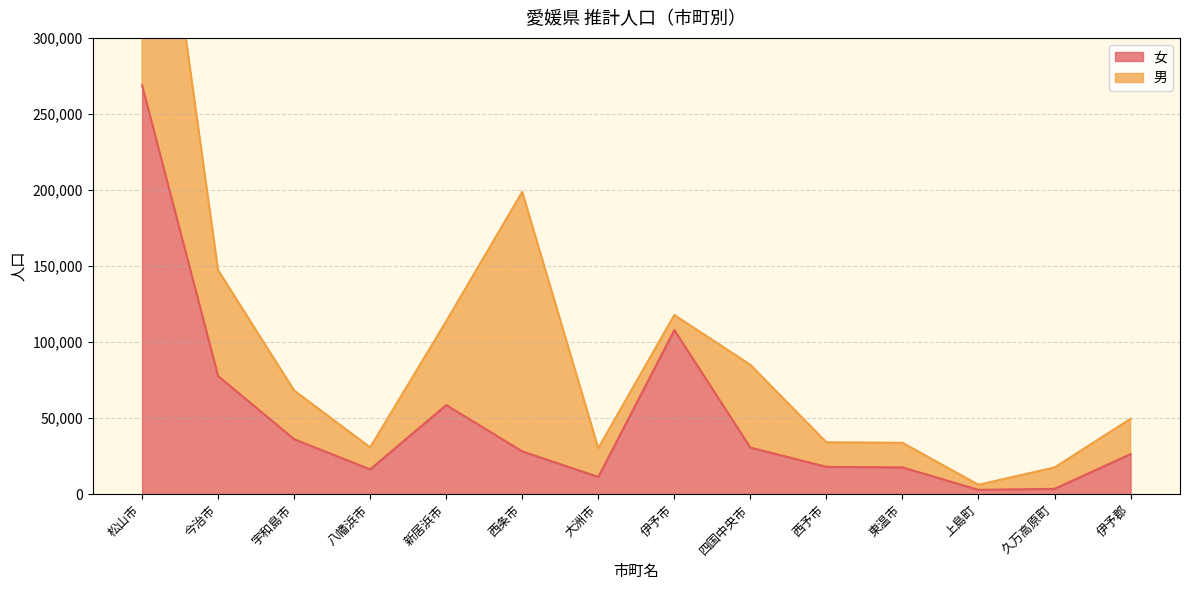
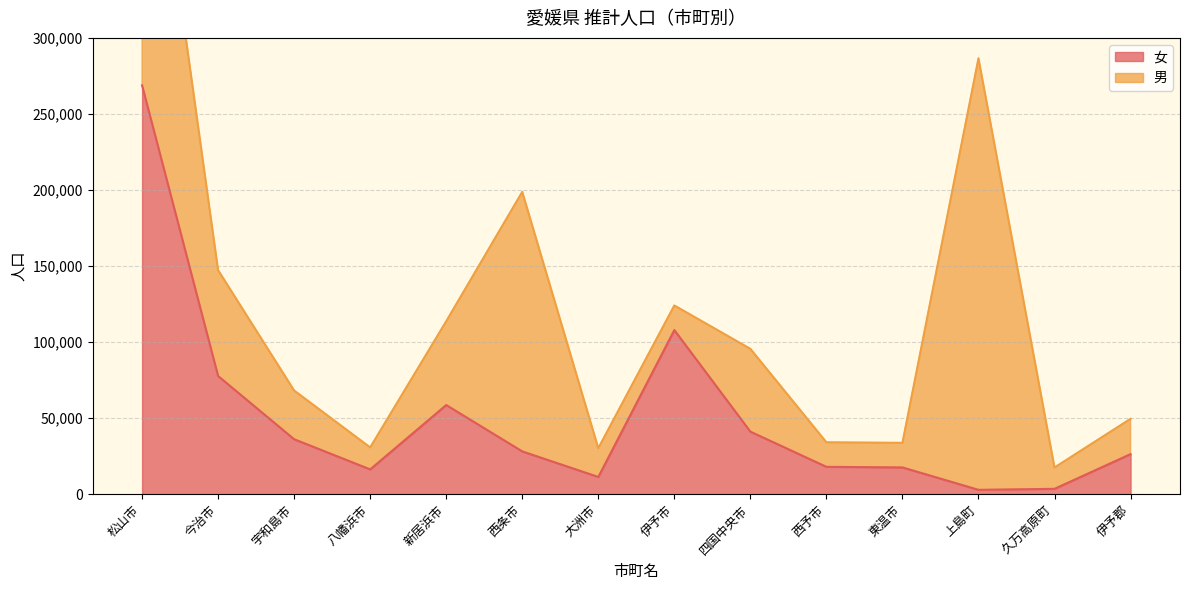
  {
    "女": {
      "松山市": "269,000",
      "今治市": "78,000",
      "宇和島市": "36,000",
      "八幡浜市": "16,000",
      "新居浜市": "59,000",
      "西条市": "28,000",
      "大洲市": "11,000",
      "伊予市": "108,000",
-     "四国中央市": "31,000",
+     "四国中央市": "41,000",
      "西予市": "18,000",
      "東温市": "18,000",
      "上島町": "3,000",
      "久万高原町": "4,000",
      "伊予郡": "26,000"
    },
    "男": {
      "今治市": "70,000",
      "宇和島市": "32,000",
      "八幡浜市": "14,000",
      "新居浜市": "55,000",
      "西条市": "171,000",
      "大洲市": "19,000",
-     "伊予市": "10,000",
+     "伊予市": "16,000",
      "四国中央市": "54,000",
      "西予市": "16,000",
      "東温市": "16,000",
-     "上島町": "3,000",
+     "上島町": "284,000",
      "久万高原町": "14,000",
      "伊予郡": "23,000"
    }
  }
